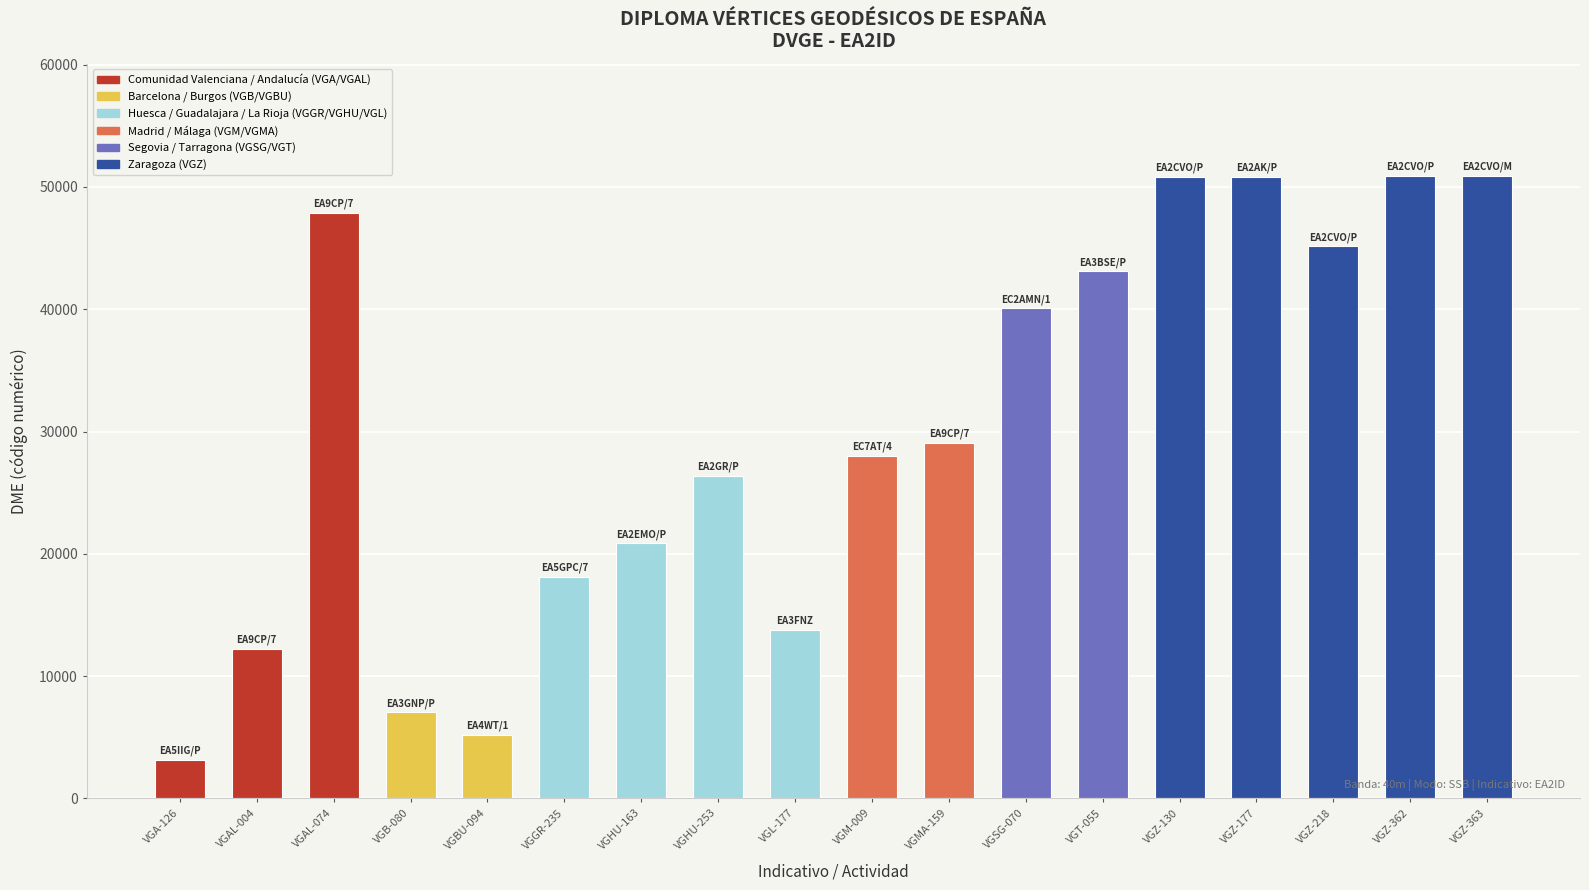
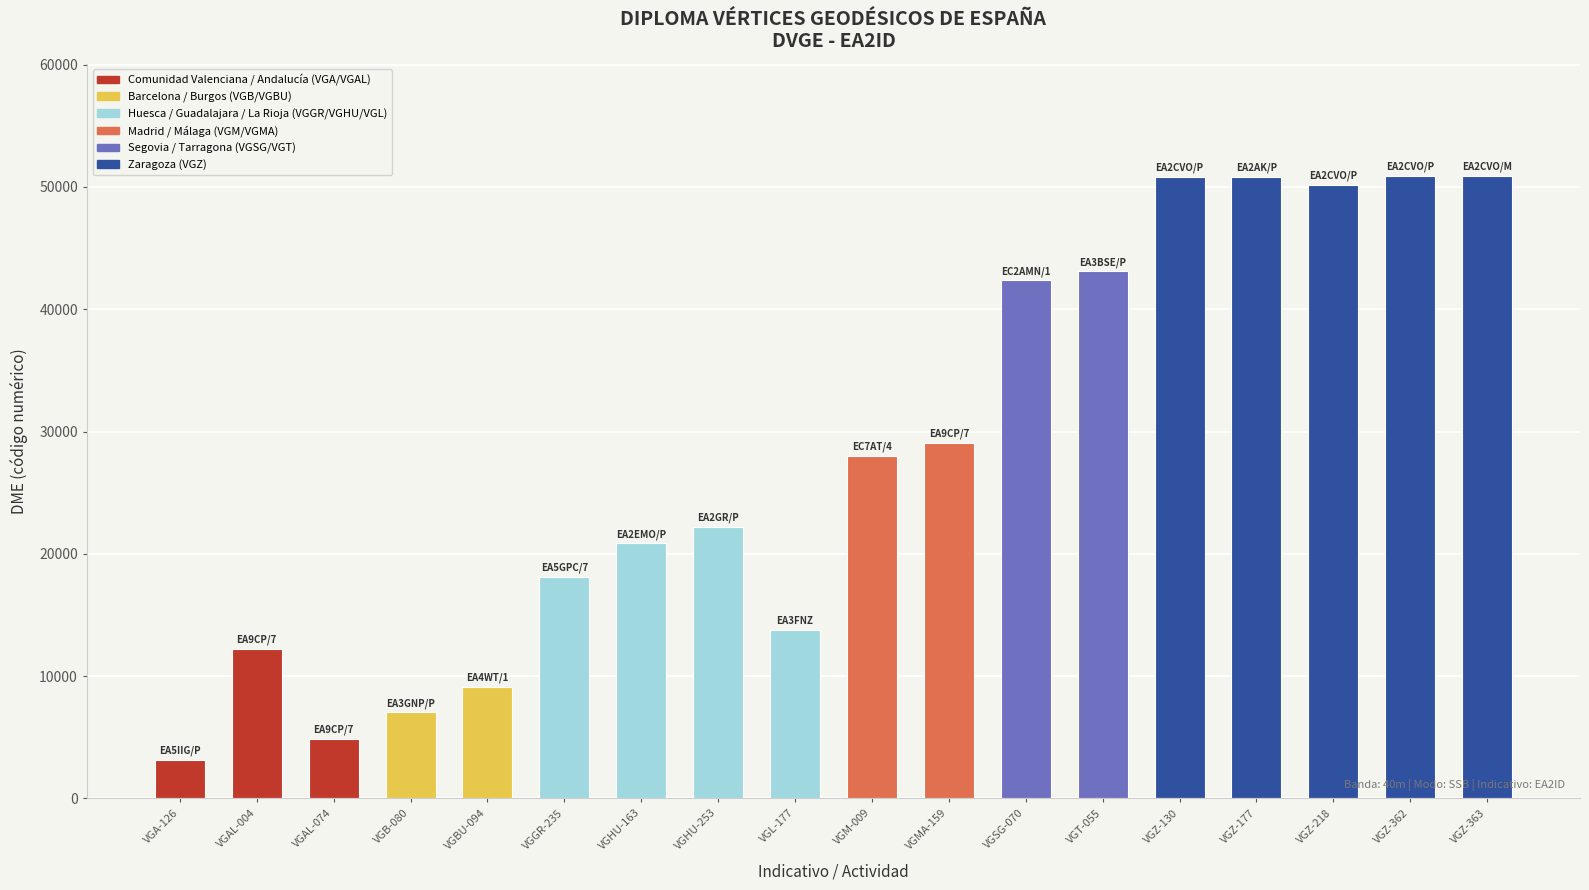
  {
    "VGA-126": 3100,
-   "VGAL-074": 47900,
+   "VGAL-074": 4900,
    "VGB-080": 7100,
-   "VGBU-094": 5200,
+   "VGBU-094": 9200,
    "VGHU-163": 20900,
-   "VGHU-253": 26400,
+   "VGHU-253": 22200,
    "VGL-177": 13800,
-   "VGSG-070": 40100,
+   "VGSG-070": 42400,
    "VGT-055": 43100,
    "VGZ-130": 50800,
    "VGZ-177": 50800,
-   "VGZ-218": 45200,
+   "VGZ-218": 50200,
    "VGZ-362": 50900,
    "VGZ-363": 50900
  }
